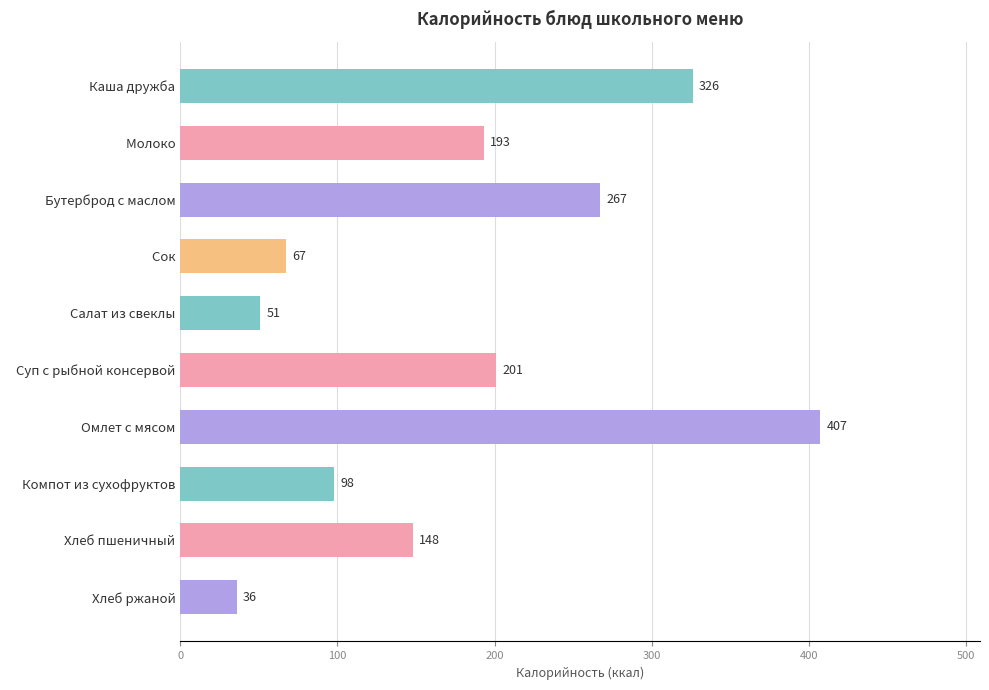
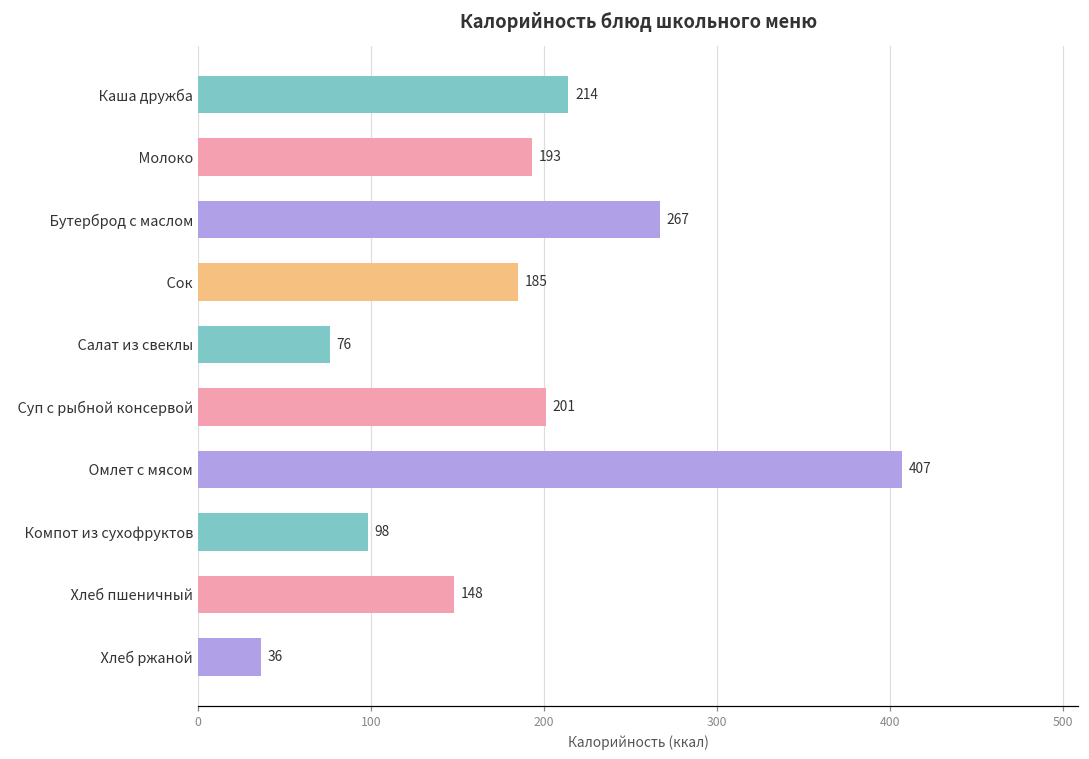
  {
-   "Каша дружба": 326,
+   "Каша дружба": 214,
    "Молоко": 193,
    "Бутерброд с маслом": 267,
-   "Сок": 67,
-   "Салат из свеклы": 51,
+   "Сок": 185,
+   "Салат из свеклы": 76,
    "Суп с рыбной консервой": 201,
    "Омлет с мясом": 407,
    "Компот из сухофруктов": 98,
    "Хлеб пшеничный": 148,
    "Хлеб ржаной": 36
  }
